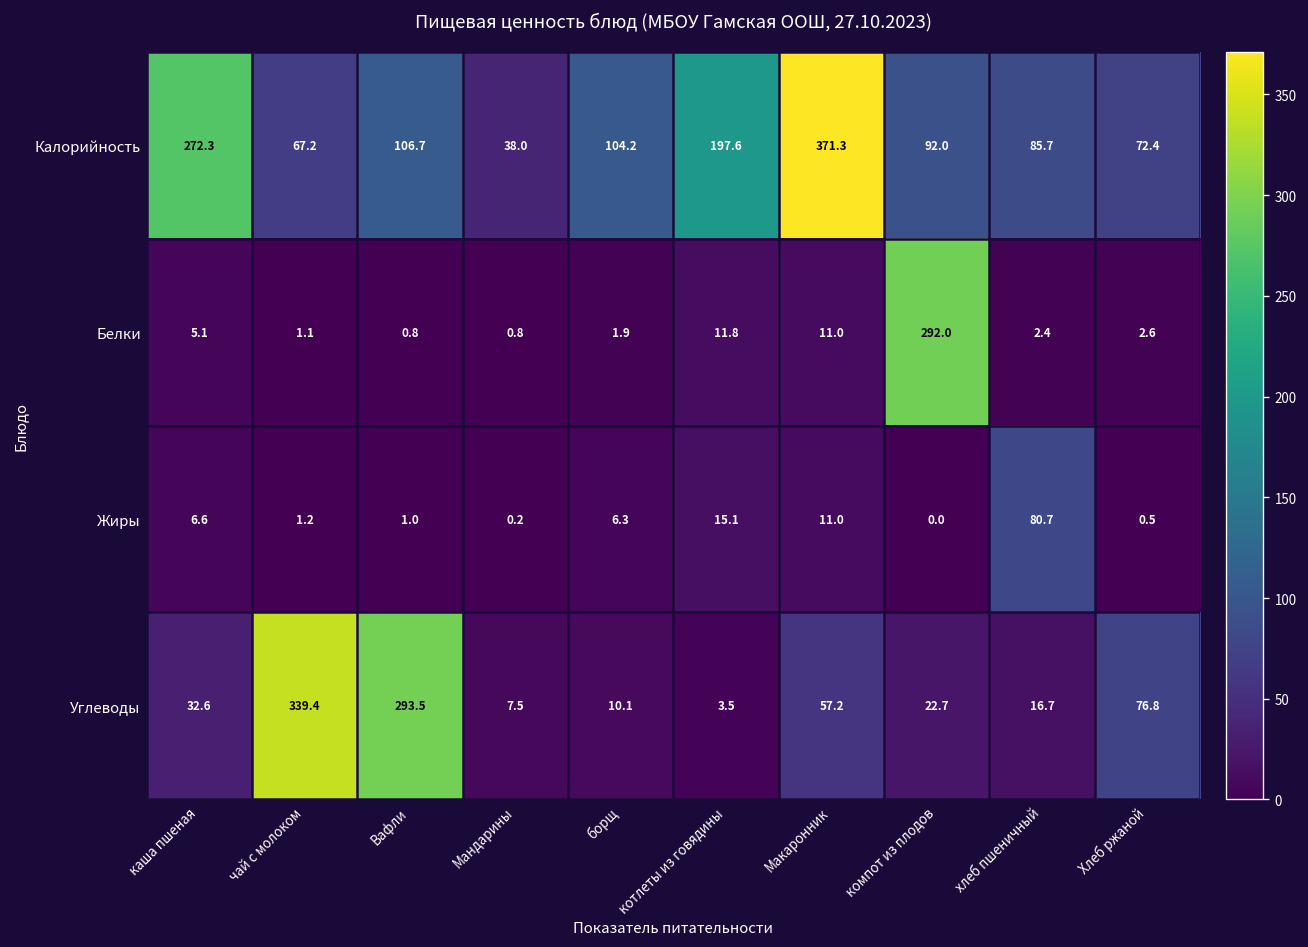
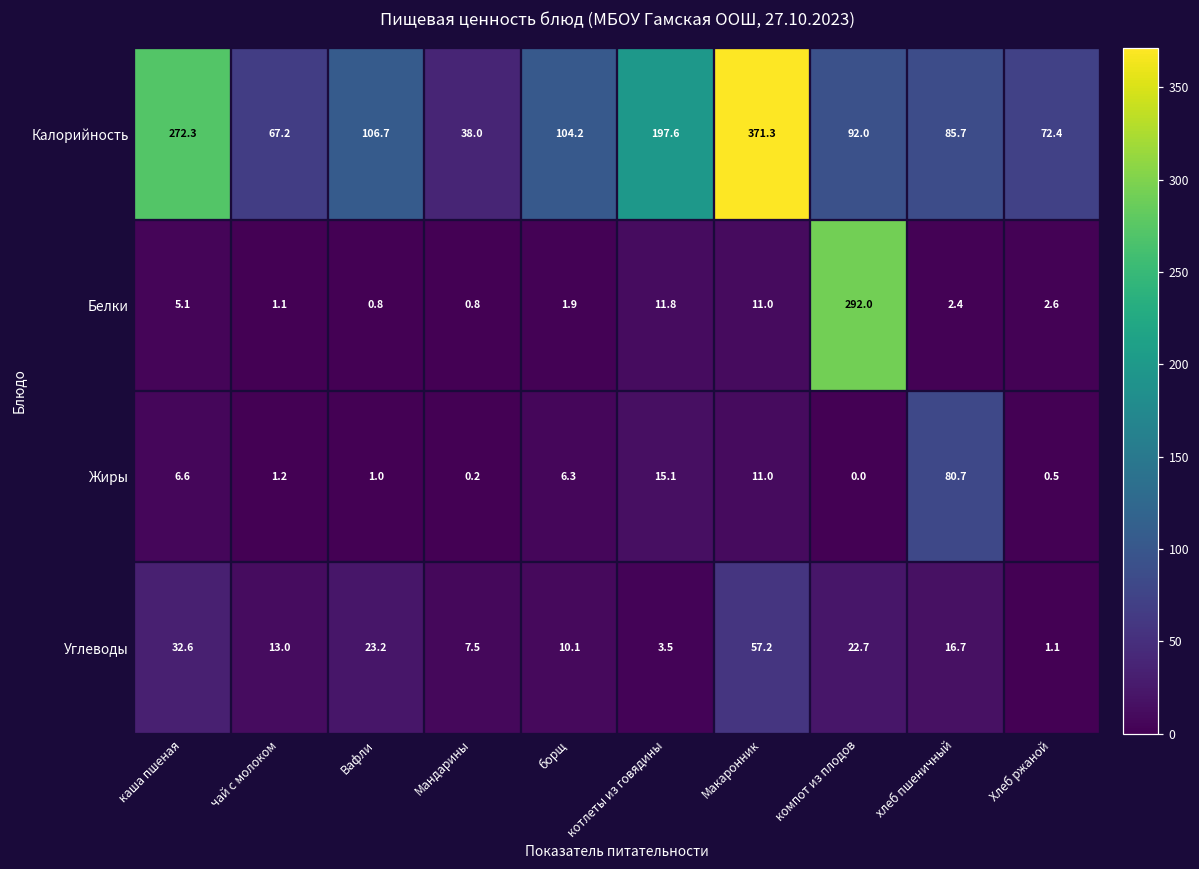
  {
    "Калорийность": {
      "каша пшеная": 272.3,
      "чай с молоком": 67.2,
      "Вафли": 106.7,
      "Мандарины": 38.0,
      "борщ": 104.2,
      "котлеты из говядины": 197.6,
      "Макаронник": 371.3,
      "компот из плодов": 92.0,
      "хлеб пшеничный": 85.7,
      "Хлеб ржаной": 72.4
    },
    "Белки": {
      "каша пшеная": 5.1,
      "чай с молоком": 1.1,
      "Вафли": 0.8,
      "Мандарины": 0.8,
      "борщ": 1.9,
      "котлеты из говядины": 11.8,
      "Макаронник": 11.0,
      "компот из плодов": 292.0,
      "хлеб пшеничный": 2.4,
      "Хлеб ржаной": 2.6
    },
    "Жиры": {
      "каша пшеная": 6.6,
      "чай с молоком": 1.2,
      "Вафли": 1.0,
      "Мандарины": 0.2,
      "борщ": 6.3,
      "котлеты из говядины": 15.1,
      "Макаронник": 11.0,
      "компот из плодов": 0.0,
      "хлеб пшеничный": 80.7,
      "Хлеб ржаной": 0.5
    },
    "Углеводы": {
      "каша пшеная": 32.6,
-     "чай с молоком": 339.4,
-     "Вафли": 293.5,
+     "чай с молоком": 13.0,
+     "Вафли": 23.2,
      "Мандарины": 7.5,
      "борщ": 10.1,
      "котлеты из говядины": 3.5,
      "Макаронник": 57.2,
      "компот из плодов": 22.7,
      "хлеб пшеничный": 16.7,
-     "Хлеб ржаной": 76.8
+     "Хлеб ржаной": 1.1
    }
  }
